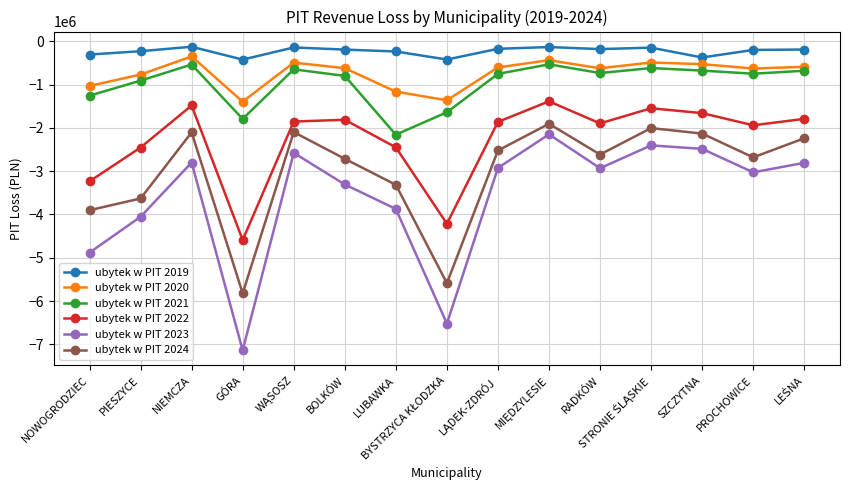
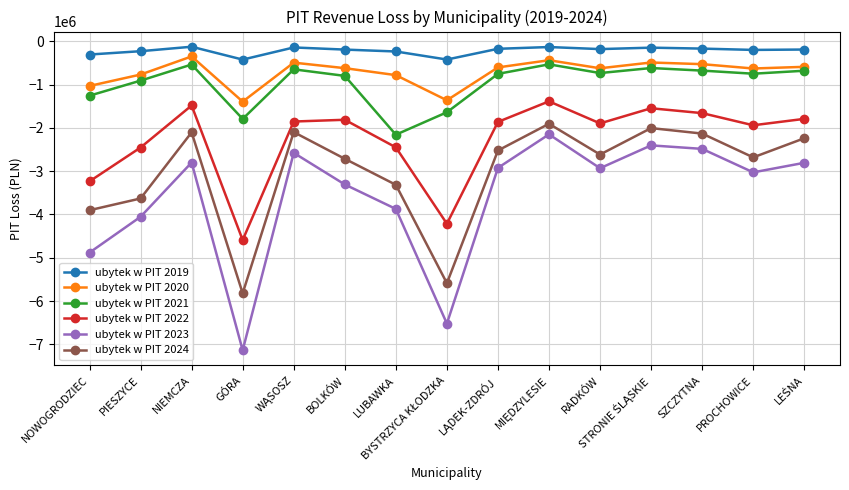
  {
    "ubytek w PIT 2019": {
      "NOWOGRODZIEC": -300000,
      "PIESZYCE": -200000,
      "NIEMCZA": -100000,
      "GÓRA": -400000,
      "WĄSOSZ": -100000,
      "BOLKÓW": -200000,
      "LUBAWKA": -200000,
      "BYSTRZYCA KŁODZKA": -400000,
      "LĄDEK-ZDRÓJ": -200000,
      "MIĘDZYLESIE": -100000,
      "RADKÓW": -200000,
      "STRONIE ŚLĄSKIE": -100000,
-     "SZCZYTNA": -400000,
+     "SZCZYTNA": -200000,
      "PROCHOWICE": -200000,
      "LEŚNA": -200000
    },
    "ubytek w PIT 2020": {
      "NOWOGRODZIEC": -1000000,
      "PIESZYCE": -800000,
      "NIEMCZA": -400000,
      "GÓRA": -1400000,
      "WĄSOSZ": -500000,
      "BOLKÓW": -600000,
-     "LUBAWKA": -1200000,
+     "LUBAWKA": -800000,
      "BYSTRZYCA KŁODZKA": -1400000,
      "LĄDEK-ZDRÓJ": -600000,
      "MIĘDZYLESIE": -400000,
      "RADKÓW": -600000,
      "STRONIE ŚLĄSKIE": -500000,
      "SZCZYTNA": -500000,
      "PROCHOWICE": -600000,
      "LEŚNA": -600000
    },
    "ubytek w PIT 2021": {
      "NOWOGRODZIEC": -1300000,
      "PIESZYCE": -900000,
      "NIEMCZA": -500000,
      "GÓRA": -1800000,
      "WĄSOSZ": -600000,
      "BOLKÓW": -800000,
      "LUBAWKA": -2200000,
      "BYSTRZYCA KŁODZKA": -1600000,
      "LĄDEK-ZDRÓJ": -800000,
      "MIĘDZYLESIE": -500000,
      "RADKÓW": -700000,
      "STRONIE ŚLĄSKIE": -600000,
      "SZCZYTNA": -700000,
      "PROCHOWICE": -700000,
      "LEŚNA": -700000
    },
    "ubytek w PIT 2022": {
      "NOWOGRODZIEC": -3200000,
      "PIESZYCE": -2500000,
      "NIEMCZA": -1500000,
      "GÓRA": -4600000,
      "WĄSOSZ": -1900000,
      "BOLKÓW": -1800000,
      "LUBAWKA": -2400000,
      "BYSTRZYCA KŁODZKA": -4200000,
      "LĄDEK-ZDRÓJ": -1900000,
      "MIĘDZYLESIE": -1400000,
      "RADKÓW": -1900000,
      "STRONIE ŚLĄSKIE": -1500000,
      "SZCZYTNA": -1700000,
      "PROCHOWICE": -1900000,
      "LEŚNA": -1800000
    },
    "ubytek w PIT 2023": {
      "NOWOGRODZIEC": -4900000,
      "PIESZYCE": -4100000,
      "NIEMCZA": -2800000,
      "GÓRA": -7100000,
      "WĄSOSZ": -2600000,
      "BOLKÓW": -3300000,
      "LUBAWKA": -3900000,
      "BYSTRZYCA KŁODZKA": -6500000,
      "LĄDEK-ZDRÓJ": -2900000,
      "MIĘDZYLESIE": -2100000,
      "RADKÓW": -2900000,
      "STRONIE ŚLĄSKIE": -2400000,
      "SZCZYTNA": -2500000,
      "PROCHOWICE": -3000000,
      "LEŚNA": -2800000
    },
    "ubytek w PIT 2024": {
      "NOWOGRODZIEC": -3900000,
      "PIESZYCE": -3600000,
      "NIEMCZA": -2100000,
      "GÓRA": -5800000,
      "WĄSOSZ": -2100000,
      "BOLKÓW": -2700000,
      "LUBAWKA": -3300000,
      "BYSTRZYCA KŁODZKA": -5600000,
      "LĄDEK-ZDRÓJ": -2500000,
      "MIĘDZYLESIE": -1900000,
      "RADKÓW": -2600000,
      "STRONIE ŚLĄSKIE": -2000000,
      "SZCZYTNA": -2100000,
      "PROCHOWICE": -2700000,
      "LEŚNA": -2200000
    }
  }
